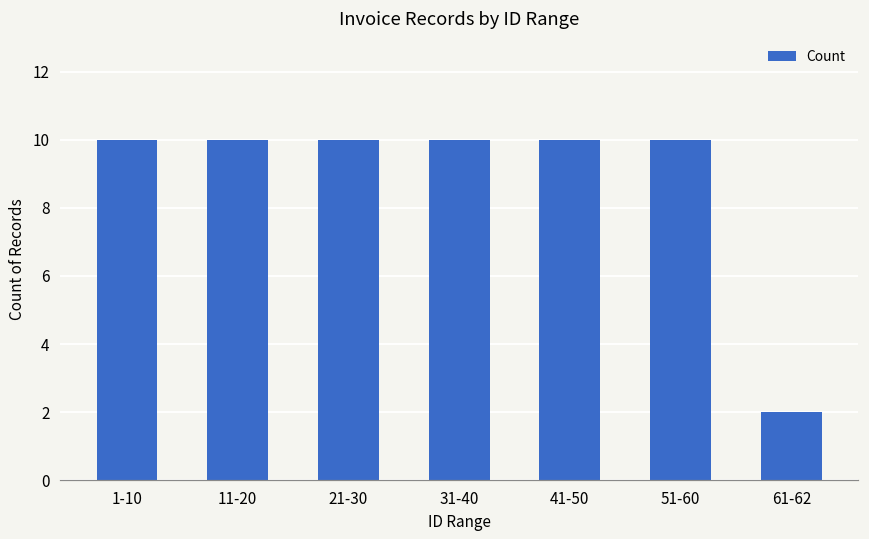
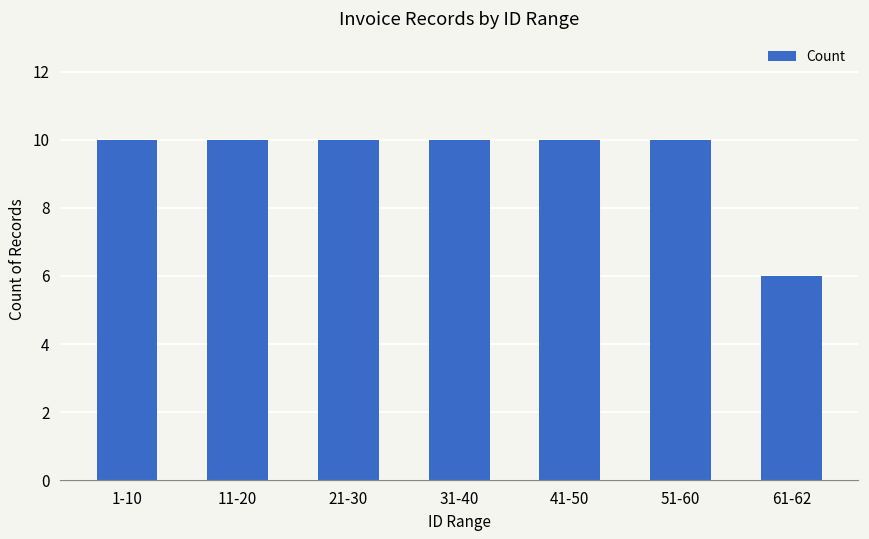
  {
    "1-10": 10,
    "11-20": 10,
    "21-30": 10,
    "31-40": 10,
    "41-50": 10,
    "51-60": 10,
-   "61-62": 2
+   "61-62": 6
  }
